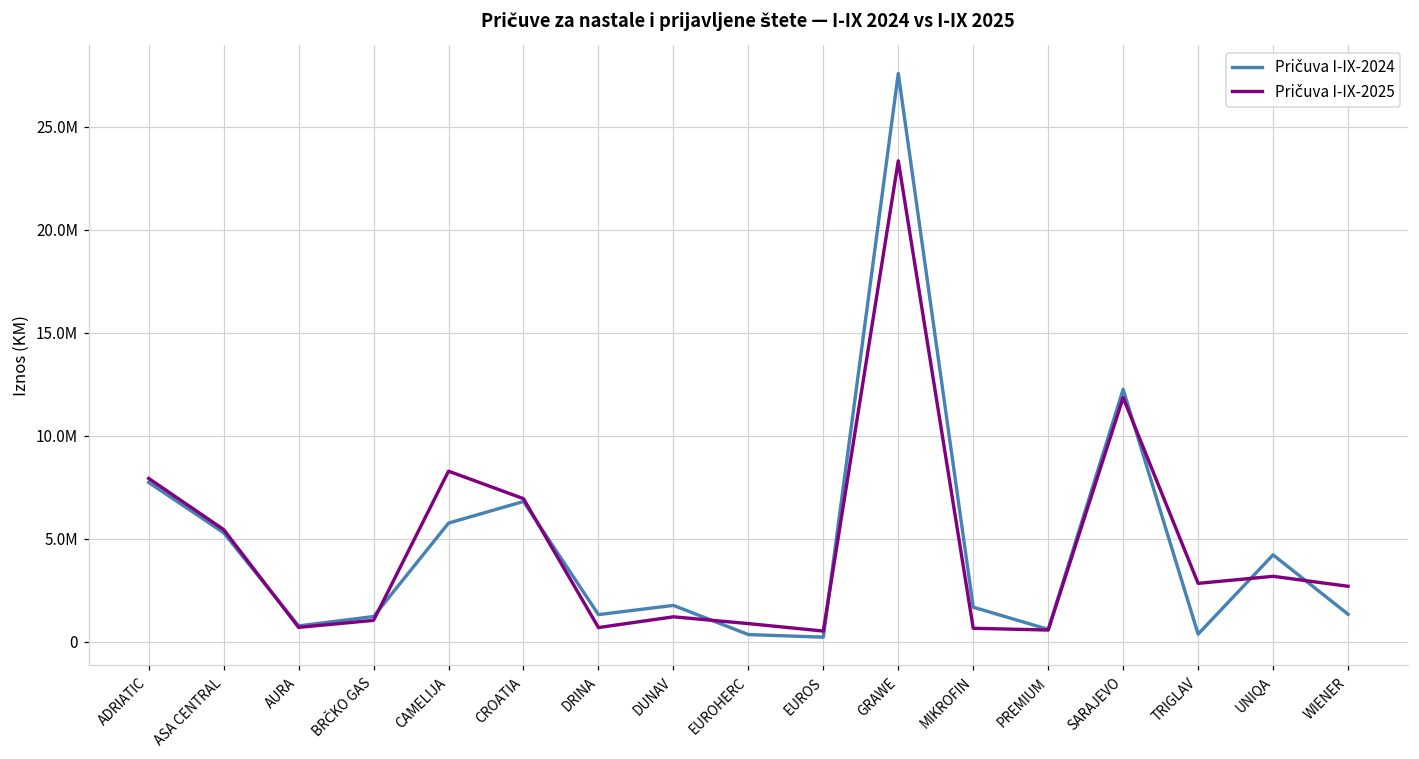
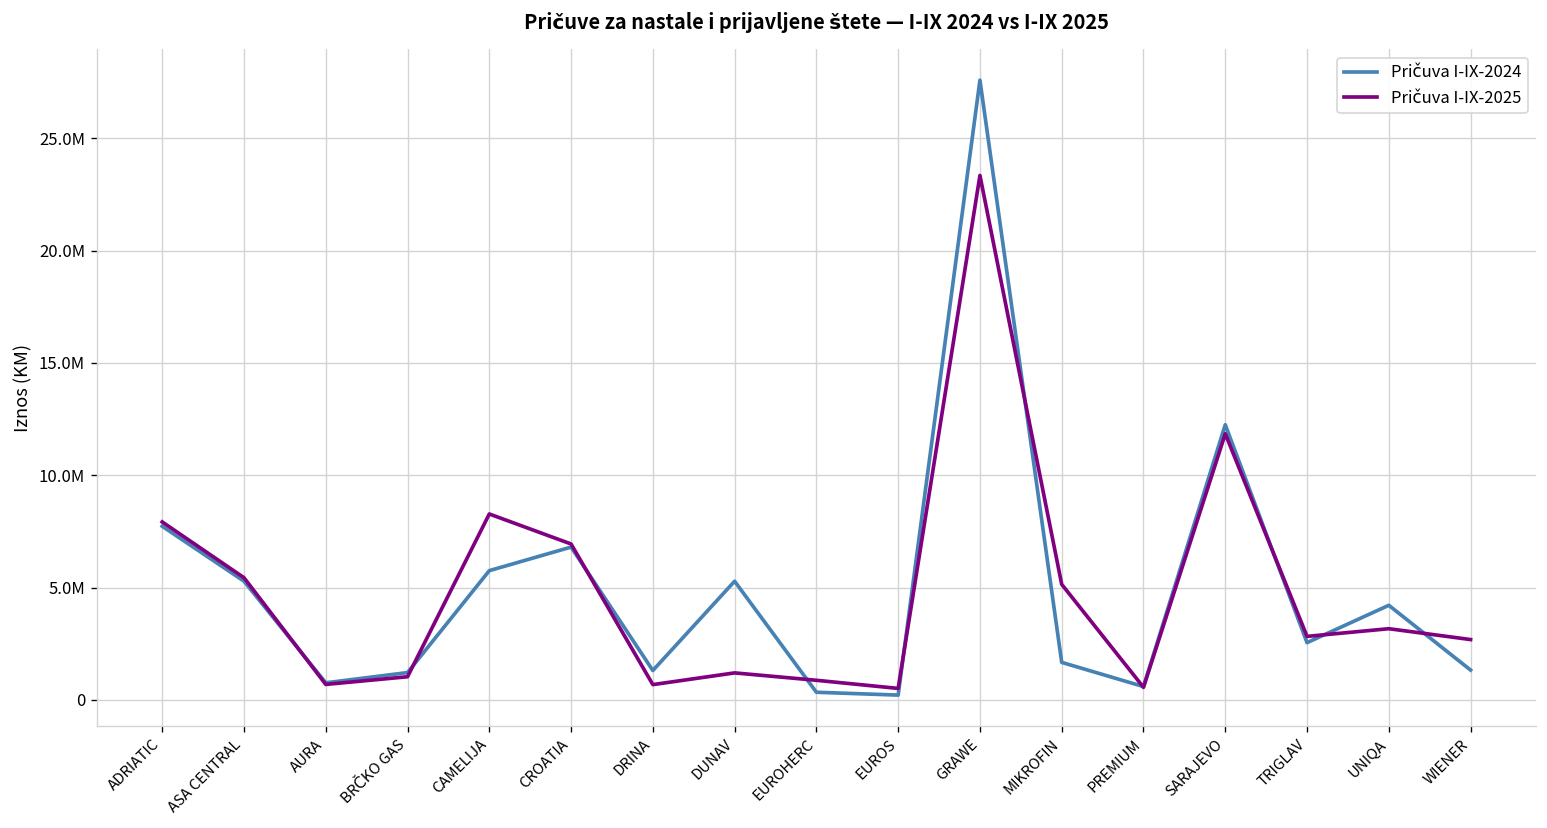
  {
    "Pričuva I-IX-2024": {
      "ADRIATIC": 7700000,
      "ASA CENTRAL": 5300000,
      "BRČKO GAS": 1200000,
      "CAMELIJA": 5800000,
      "CROATIA": 6800000,
      "DRINA": 1300000,
-     "DUNAV": 1800000,
+     "DUNAV": 5300000,
      "EUROHERC": 300000,
      "EUROS": 200000,
      "GRAWE": 27600000,
      "MIKROFIN": 1700000,
      "SARAJEVO": 12200000,
-     "TRIGLAV": 400000,
+     "TRIGLAV": 2500000,
      "UNIQA": 4200000,
      "WIENER": 1300000
    },
    "Pričuva I-IX-2025": {
      "ADRIATIC": 7900000,
      "ASA CENTRAL": 5400000,
      "BRČKO GAS": 1000000,
      "CAMELIJA": 8300000,
      "CROATIA": 6900000,
      "DRINA": 700000,
      "DUNAV": 1200000,
      "EUROHERC": 900000,
      "EUROS": 500000,
      "GRAWE": 23300000,
-     "MIKROFIN": 600000,
+     "MIKROFIN": 5100000,
      "SARAJEVO": 11800000,
      "TRIGLAV": 2800000,
      "UNIQA": 3200000,
      "WIENER": 2700000
    }
  }
